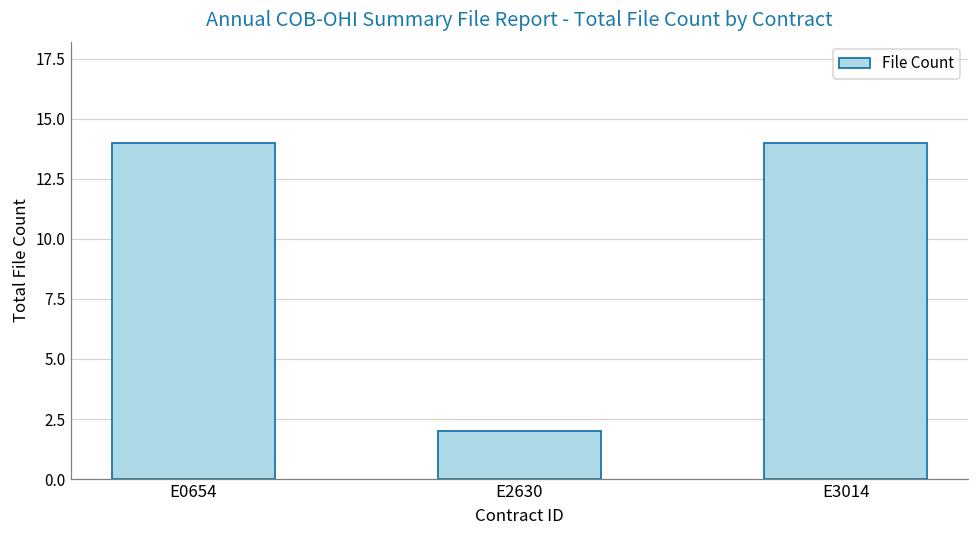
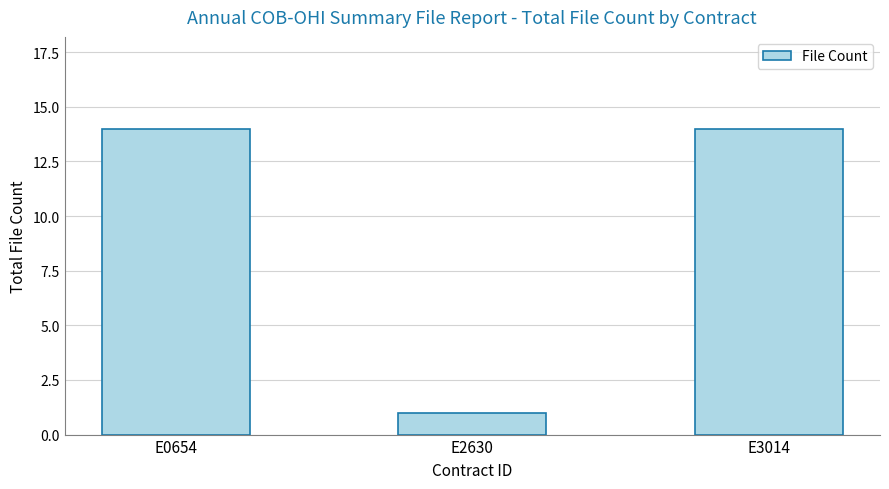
  {
    "E0654": 14,
-   "E2630": 2,
+   "E2630": 1,
    "E3014": 14
  }
